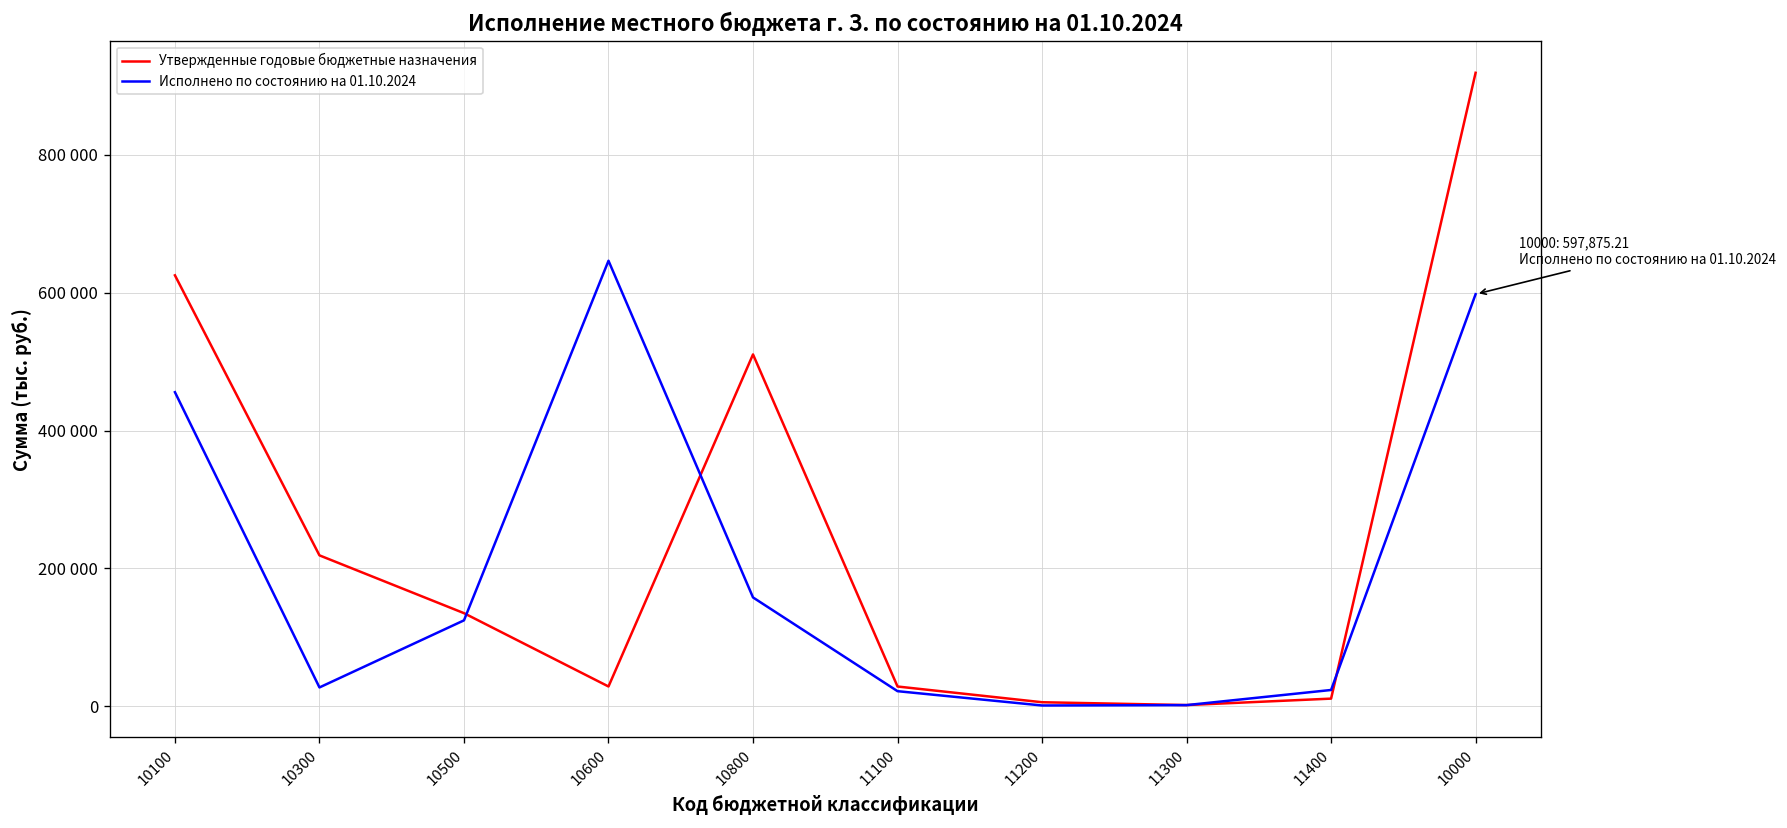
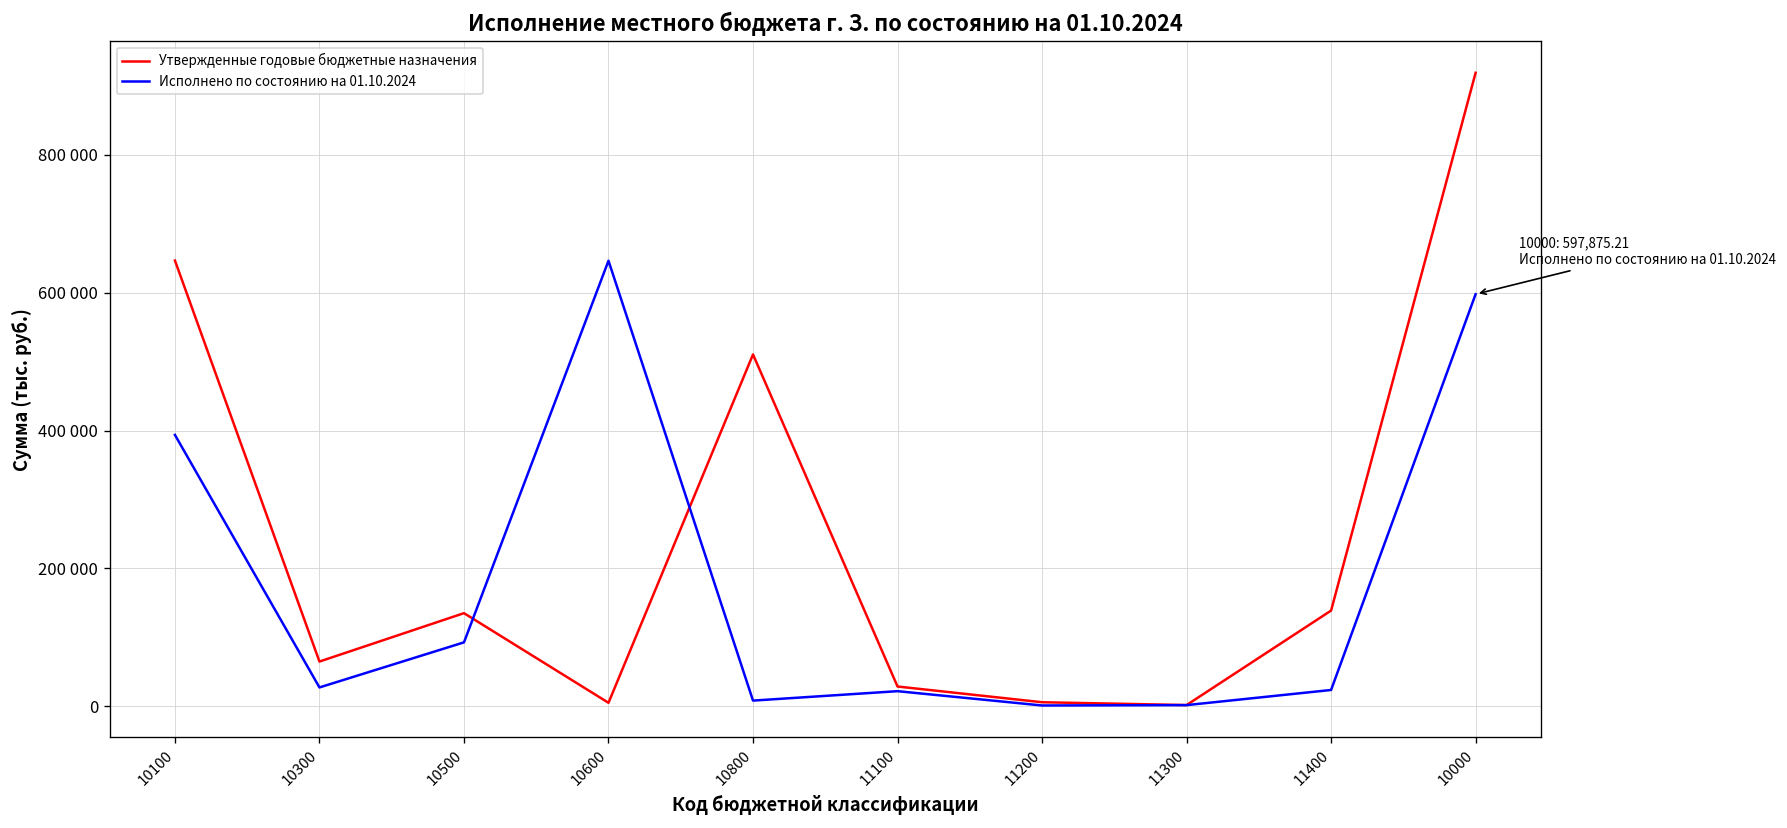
  {
    "Утвержденные годовые бюджетные назначения": {
-     "10100": 630000,
-     "10300": 220000,
+     "10100": 650000,
+     "10300": 60000,
      "10500": 140000,
-     "10600": 30000,
+     "10600": 10000,
      "10800": 510000,
      "11100": 30000,
      "11200": 10000,
-     "11400": 10000,
+     "11400": 140000,
      "10000": 920000
    },
    "Исполнено по состоянию на 01.10.2024": {
-     "10100": 460000,
+     "10100": 390000,
      "10300": 30000,
-     "10500": 120000,
+     "10500": 90000,
      "10600": 650000,
-     "10800": 160000,
+     "10800": 10000,
      "11100": 20000,
      "11200": 0,
      "11400": 20000
    }
  }
